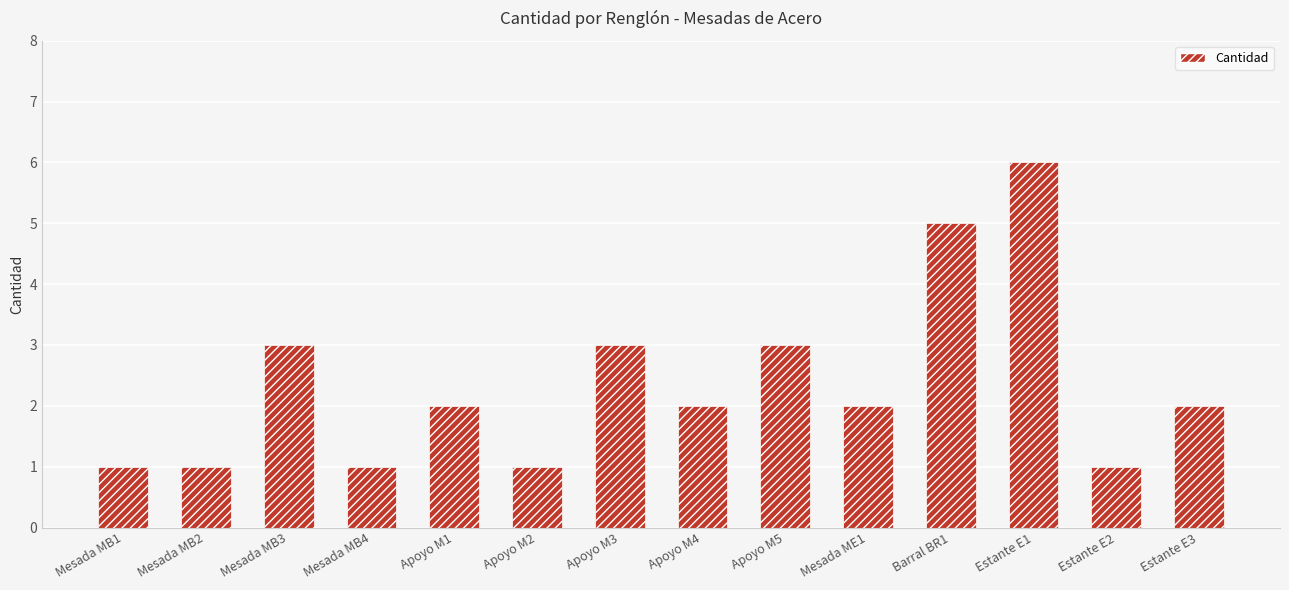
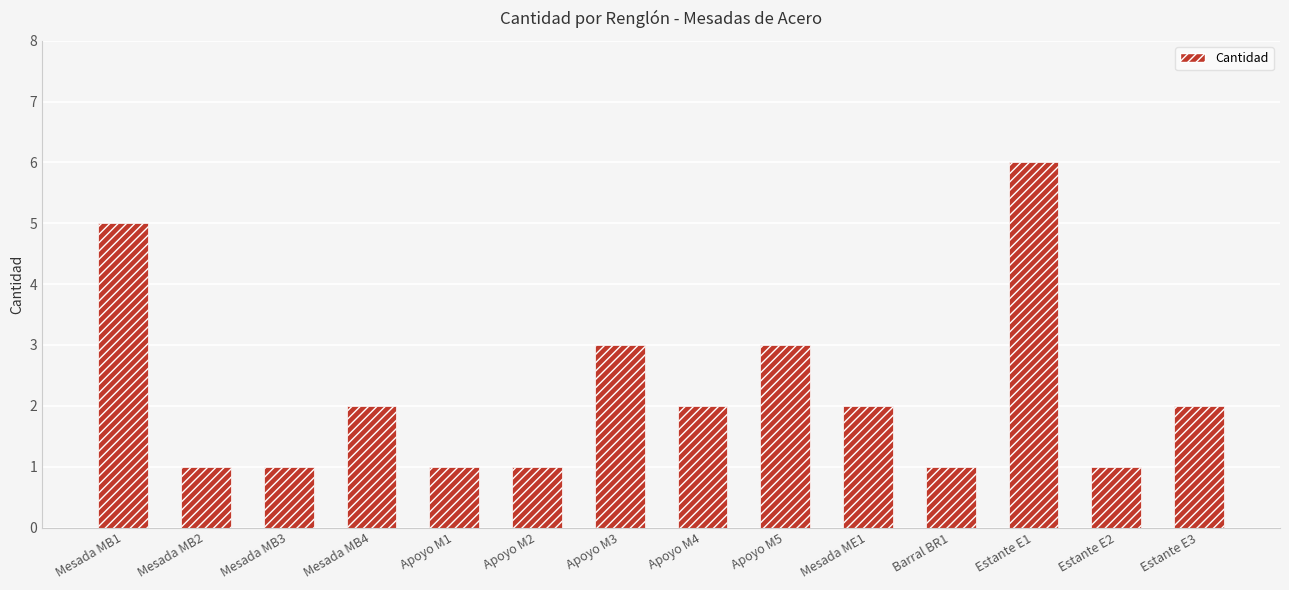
  {
-   "Mesada MB1": 1,
+   "Mesada MB1": 5,
    "Mesada MB2": 1,
-   "Mesada MB3": 3,
-   "Mesada MB4": 1,
-   "Apoyo M1": 2,
+   "Mesada MB3": 1,
+   "Mesada MB4": 2,
+   "Apoyo M1": 1,
    "Apoyo M2": 1,
    "Apoyo M3": 3,
    "Apoyo M4": 2,
    "Apoyo M5": 3,
    "Mesada ME1": 2,
-   "Barral BR1": 5,
+   "Barral BR1": 1,
    "Estante E1": 6,
    "Estante E2": 1,
    "Estante E3": 2
  }
